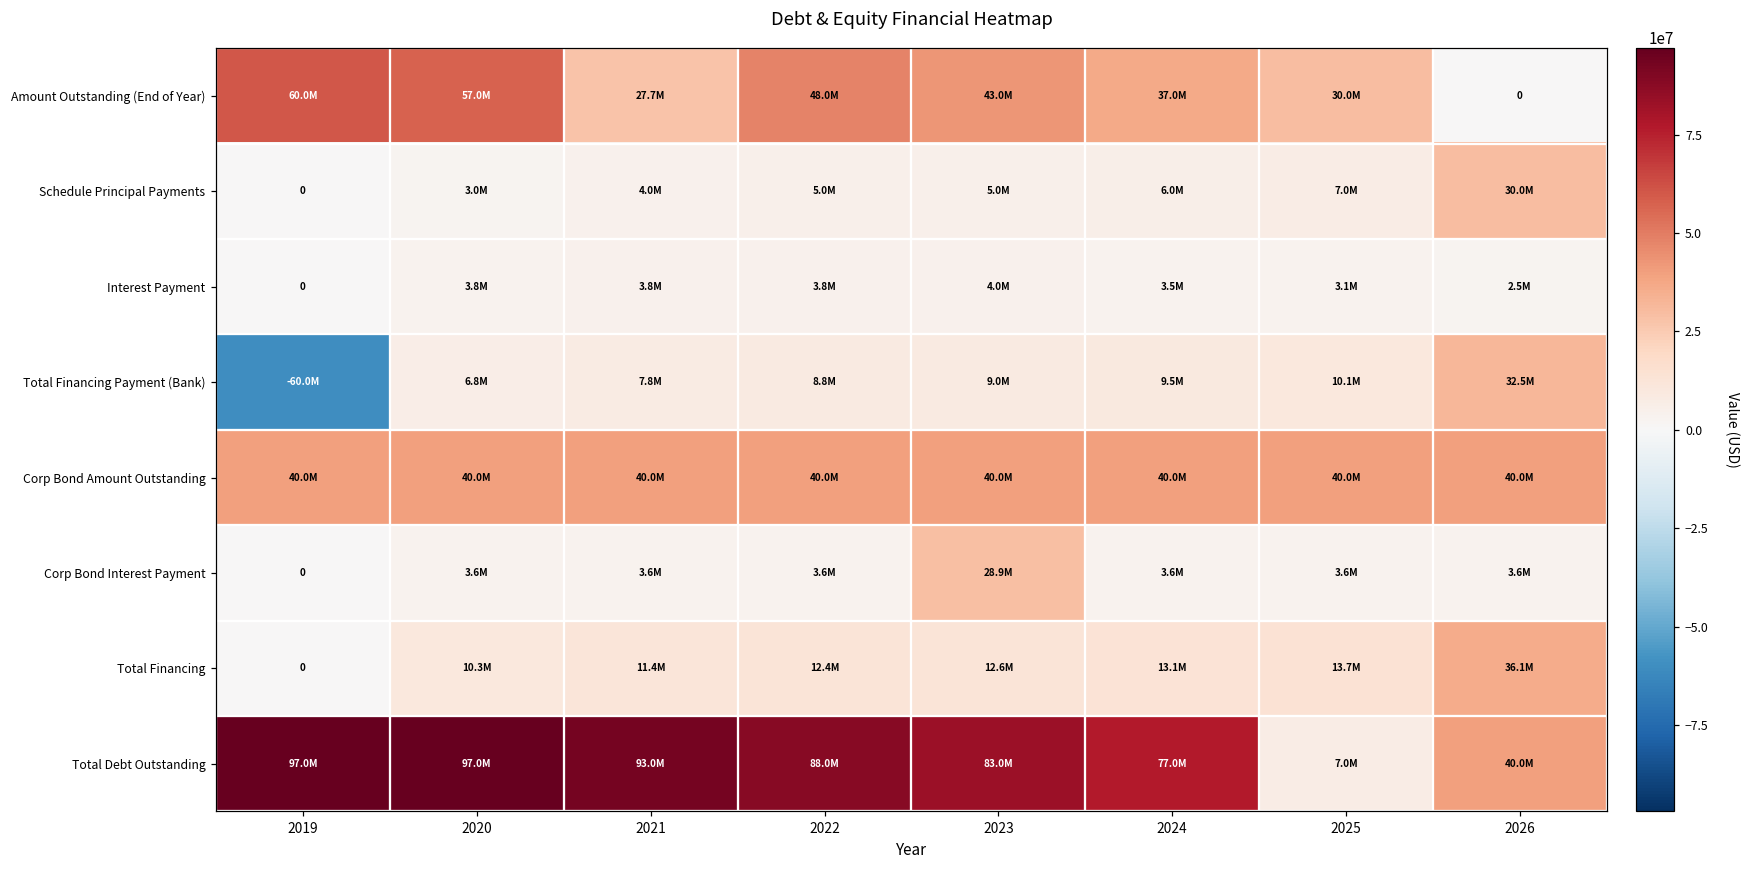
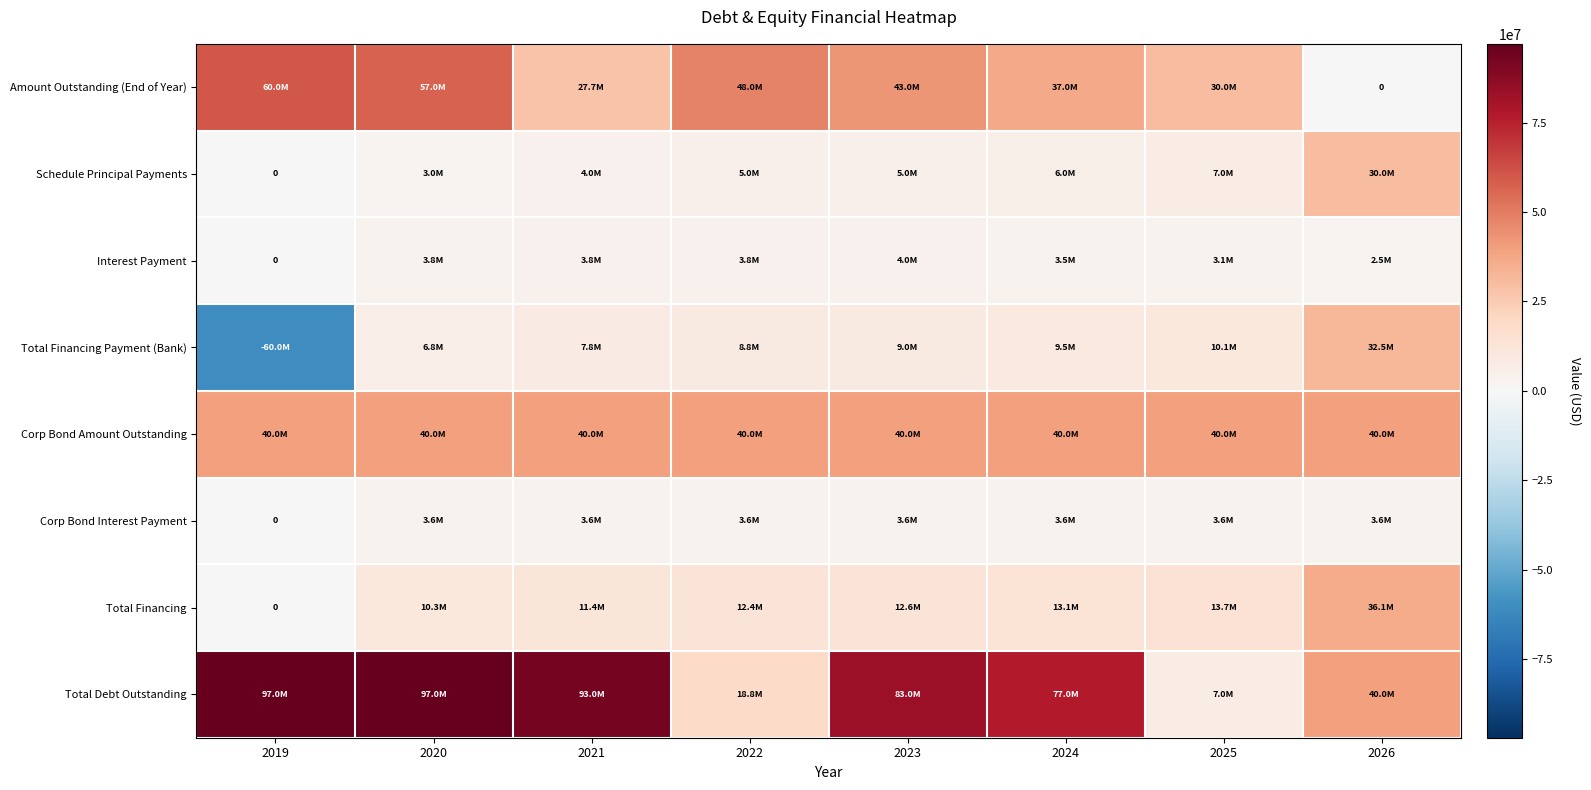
  {
    "Amount Outstanding (End of Year)": {
      "2019": "60.0M",
      "2020": "57.0M",
      "2021": "27.7M",
      "2022": "48.0M",
      "2023": "43.0M",
      "2024": "37.0M",
      "2025": "30.0M",
      "2026": "0"
    },
    "Schedule Principal Payments": {
      "2019": "0",
      "2020": "3.0M",
      "2021": "4.0M",
      "2022": "5.0M",
      "2023": "5.0M",
      "2024": "6.0M",
      "2025": "7.0M",
      "2026": "30.0M"
    },
    "Interest Payment": {
      "2019": "0",
      "2020": "3.8M",
      "2021": "3.8M",
      "2022": "3.8M",
      "2023": "4.0M",
      "2024": "3.5M",
      "2025": "3.1M",
      "2026": "2.5M"
    },
    "Total Financing Payment (Bank)": {
      "2019": "-60.0M",
      "2020": "6.8M",
      "2021": "7.8M",
      "2022": "8.8M",
      "2023": "9.0M",
      "2024": "9.5M",
      "2025": "10.1M",
      "2026": "32.5M"
    },
    "Corp Bond Amount Outstanding": {
      "2019": "40.0M",
      "2020": "40.0M",
      "2021": "40.0M",
      "2022": "40.0M",
      "2023": "40.0M",
      "2024": "40.0M",
      "2025": "40.0M",
      "2026": "40.0M"
    },
    "Corp Bond Interest Payment": {
      "2019": "0",
      "2020": "3.6M",
      "2021": "3.6M",
      "2022": "3.6M",
-     "2023": "28.9M",
+     "2023": "3.6M",
      "2024": "3.6M",
      "2025": "3.6M",
      "2026": "3.6M"
    },
    "Total Financing": {
      "2019": "0",
      "2020": "10.3M",
      "2021": "11.4M",
      "2022": "12.4M",
      "2023": "12.6M",
      "2024": "13.1M",
      "2025": "13.7M",
      "2026": "36.1M"
    },
    "Total Debt Outstanding": {
      "2019": "97.0M",
      "2020": "97.0M",
      "2021": "93.0M",
-     "2022": "88.0M",
+     "2022": "18.8M",
      "2023": "83.0M",
      "2024": "77.0M",
      "2025": "7.0M",
      "2026": "40.0M"
    }
  }
